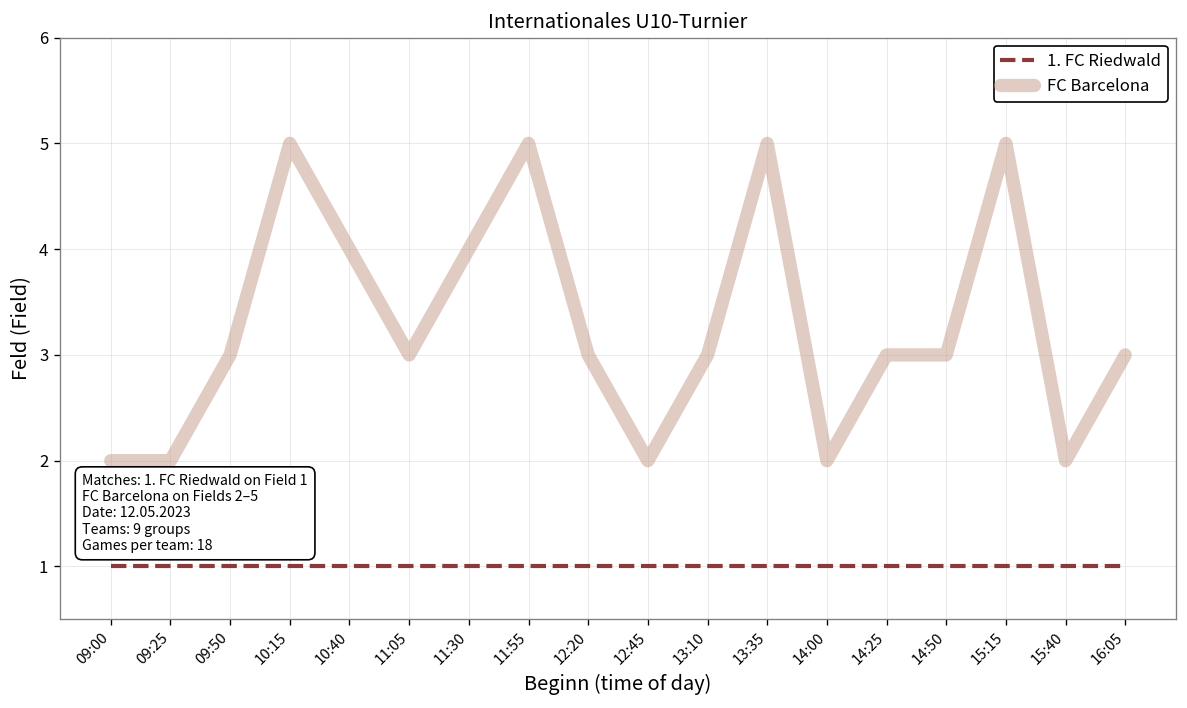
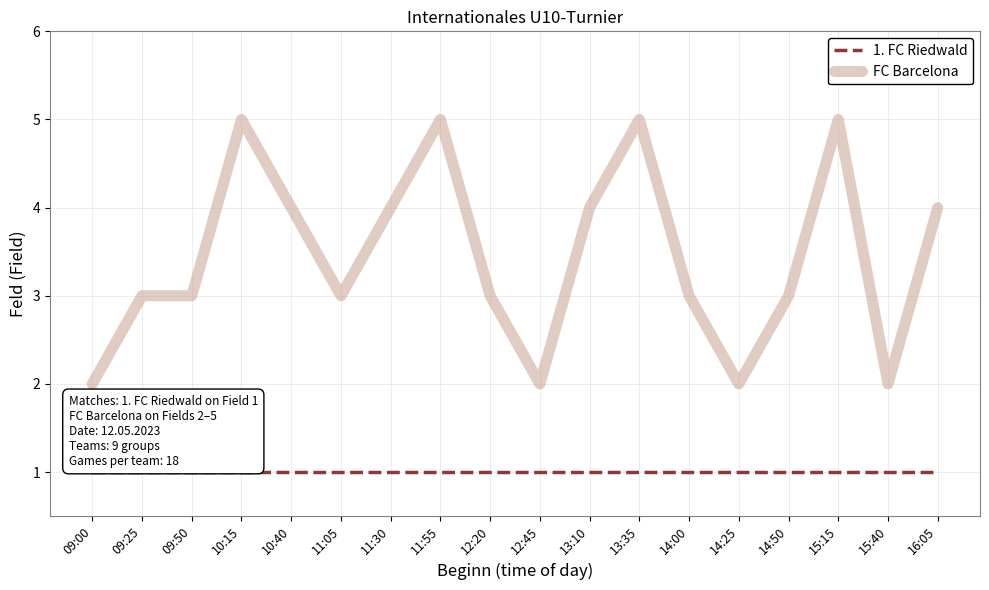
  {
    "1. FC Riedwald": {
      "10:40": 1,
      "11:05": 1,
      "11:30": 1,
      "11:55": 1,
      "12:20": 1,
      "12:45": 1,
      "13:10": 1,
      "13:35": 1,
      "14:00": 1,
      "14:25": 1,
      "14:50": 1,
      "15:15": 1,
      "15:40": 1,
      "16:05": 1
    },
    "FC Barcelona": {
      "09:00": 2,
-     "09:25": 2,
+     "09:25": 3,
      "09:50": 3,
      "10:15": 5,
      "10:40": 4,
      "11:05": 3,
      "11:30": 4,
      "11:55": 5,
      "12:20": 3,
      "12:45": 2,
-     "13:10": 3,
+     "13:10": 4,
      "13:35": 5,
-     "14:00": 2,
-     "14:25": 3,
+     "14:00": 3,
+     "14:25": 2,
      "14:50": 3,
      "15:15": 5,
      "15:40": 2,
-     "16:05": 3
+     "16:05": 4
    }
  }
